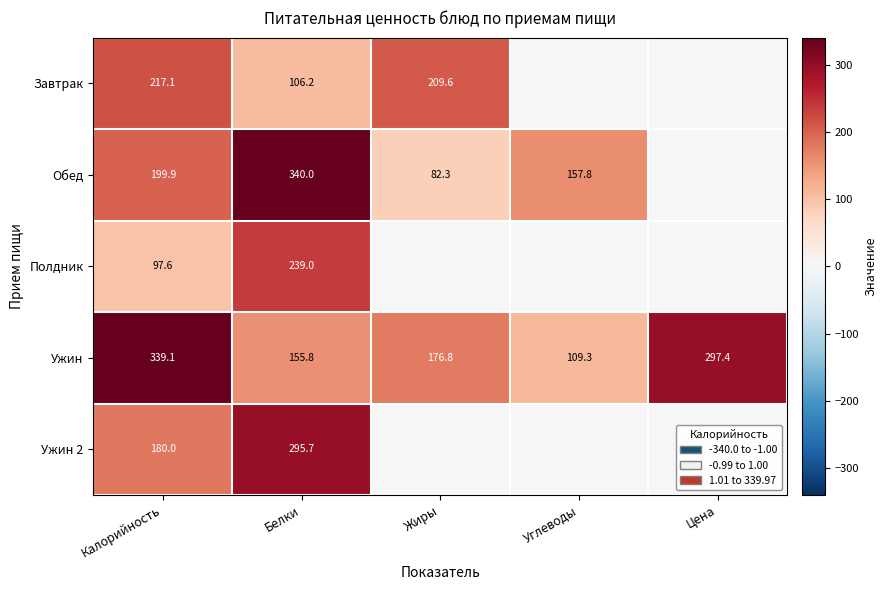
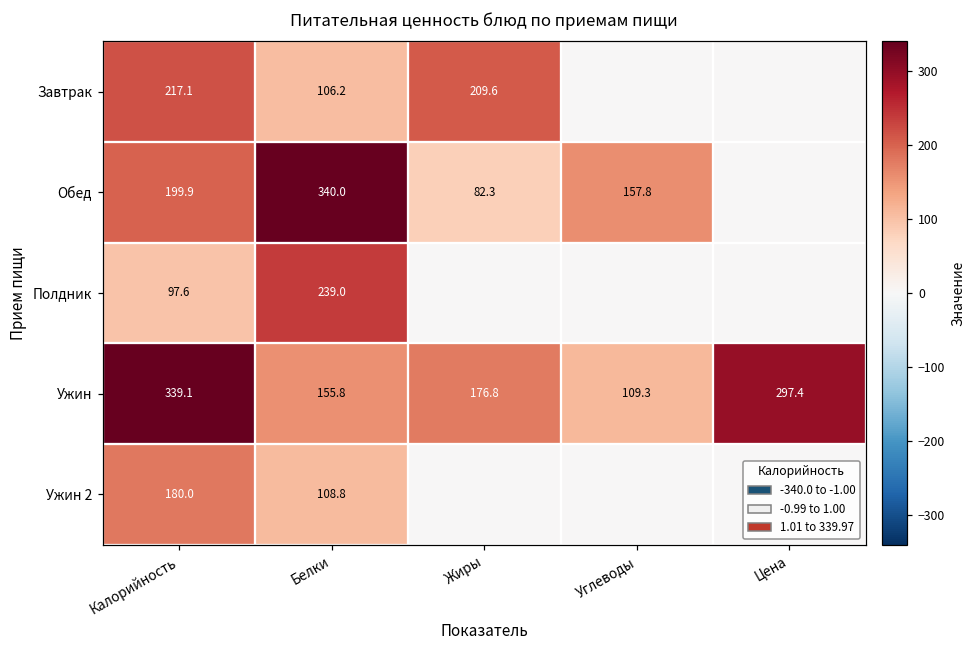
  {
    "Завтрак": {
      "Калорийность": 217.1,
      "Белки": 106.2,
      "Жиры": 209.6
    },
    "Обед": {
      "Калорийность": 199.9,
      "Белки": 340.0,
      "Жиры": 82.3,
      "Углеводы": 157.8
    },
    "Полдник": {
      "Калорийность": 97.6,
      "Белки": 239.0
    },
    "Ужин": {
      "Калорийность": 339.1,
      "Белки": 155.8,
      "Жиры": 176.8,
      "Углеводы": 109.3,
      "Цена": 297.4
    },
    "Ужин 2": {
      "Калорийность": 180.0,
-     "Белки": 295.7
+     "Белки": 108.8
    }
  }
